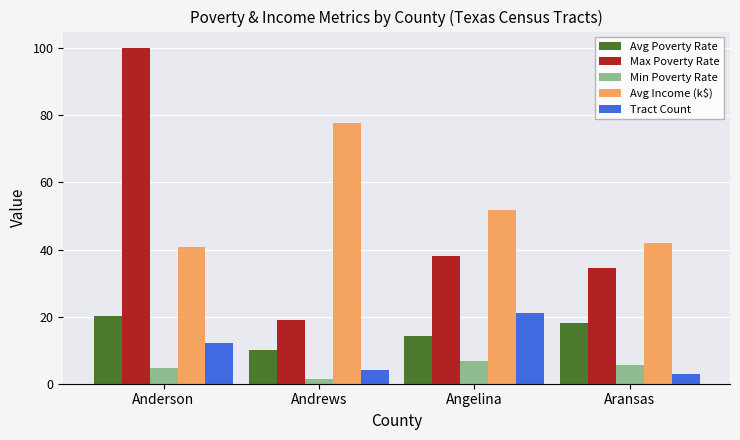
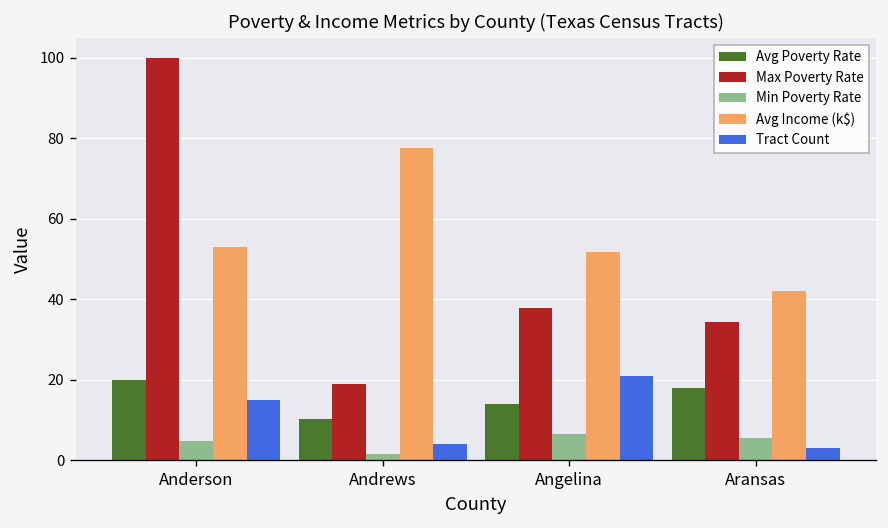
  {
    "Avg Poverty Rate": {
      "Anderson": 20,
      "Andrews": 10,
      "Angelina": 14,
      "Aransas": 18
    },
    "Max Poverty Rate": {
      "Anderson": 100,
      "Andrews": 19,
      "Angelina": 38,
      "Aransas": 34
    },
    "Min Poverty Rate": {
      "Anderson": 5,
      "Andrews": 2,
      "Angelina": 7,
      "Aransas": 6
    },
    "Avg Income (k$)": {
-     "Anderson": 41,
+     "Anderson": 53,
      "Andrews": 78,
      "Angelina": 52,
      "Aransas": 42
    },
    "Tract Count": {
-     "Anderson": 12,
+     "Anderson": 15,
      "Andrews": 4,
      "Angelina": 21,
      "Aransas": 3
    }
  }
